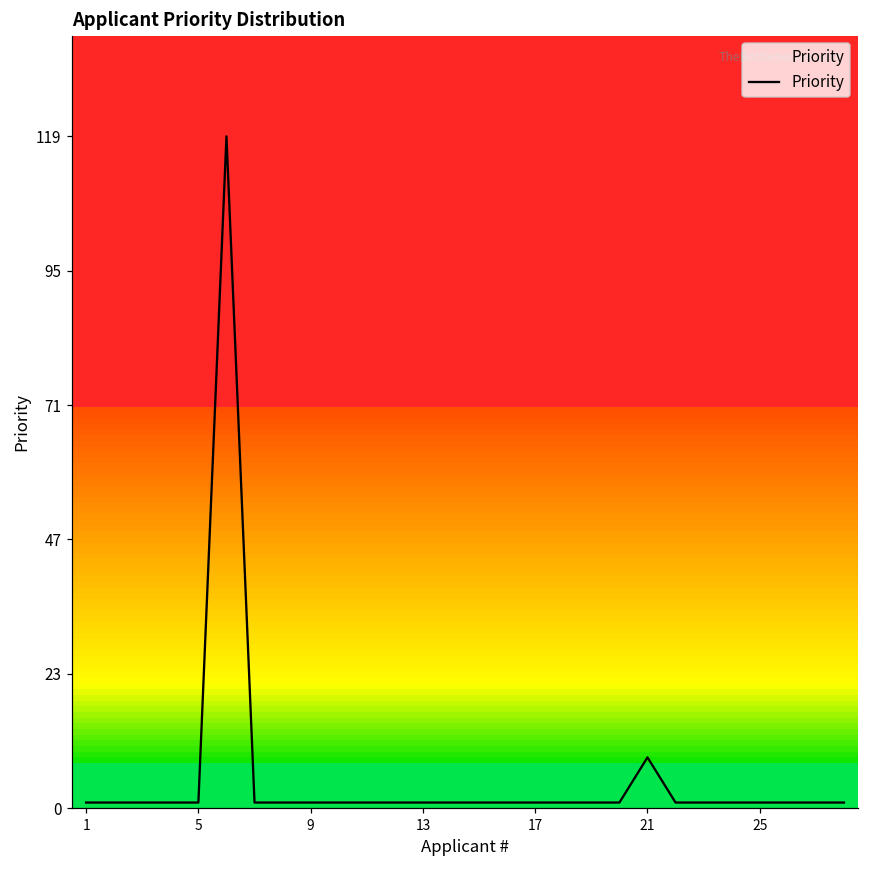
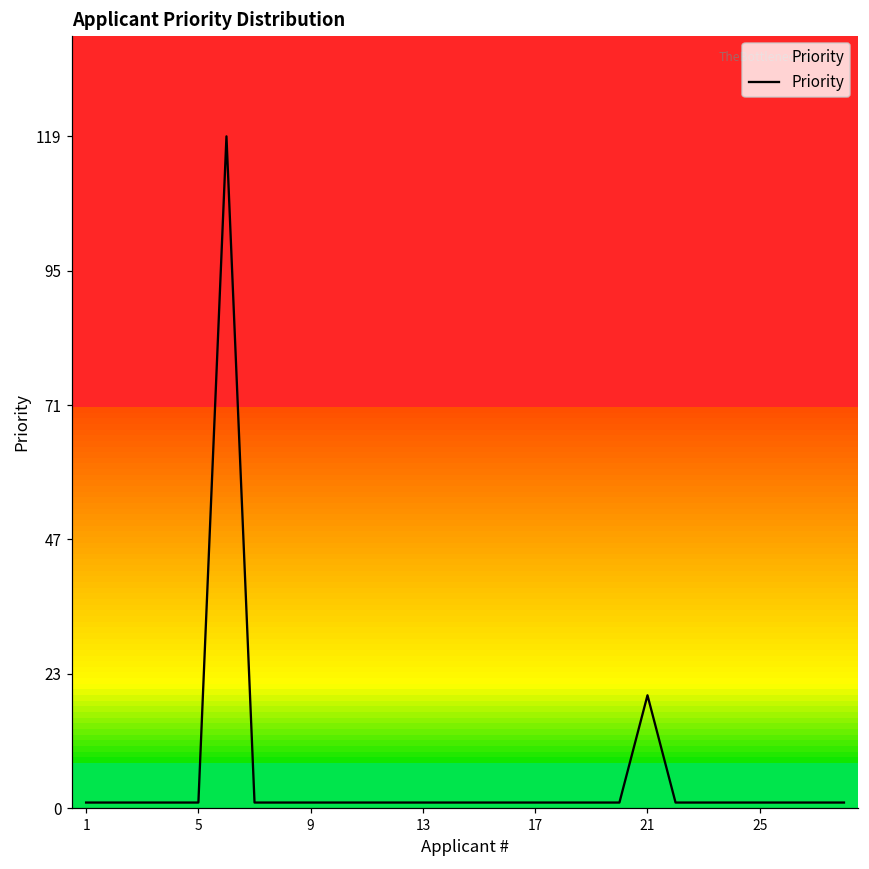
  {
    "1": 1,
    "5": 1,
    "9": 1,
    "13": 1,
    "17": 1,
-   "21": 9,
+   "21": 20,
    "25": 1
  }
